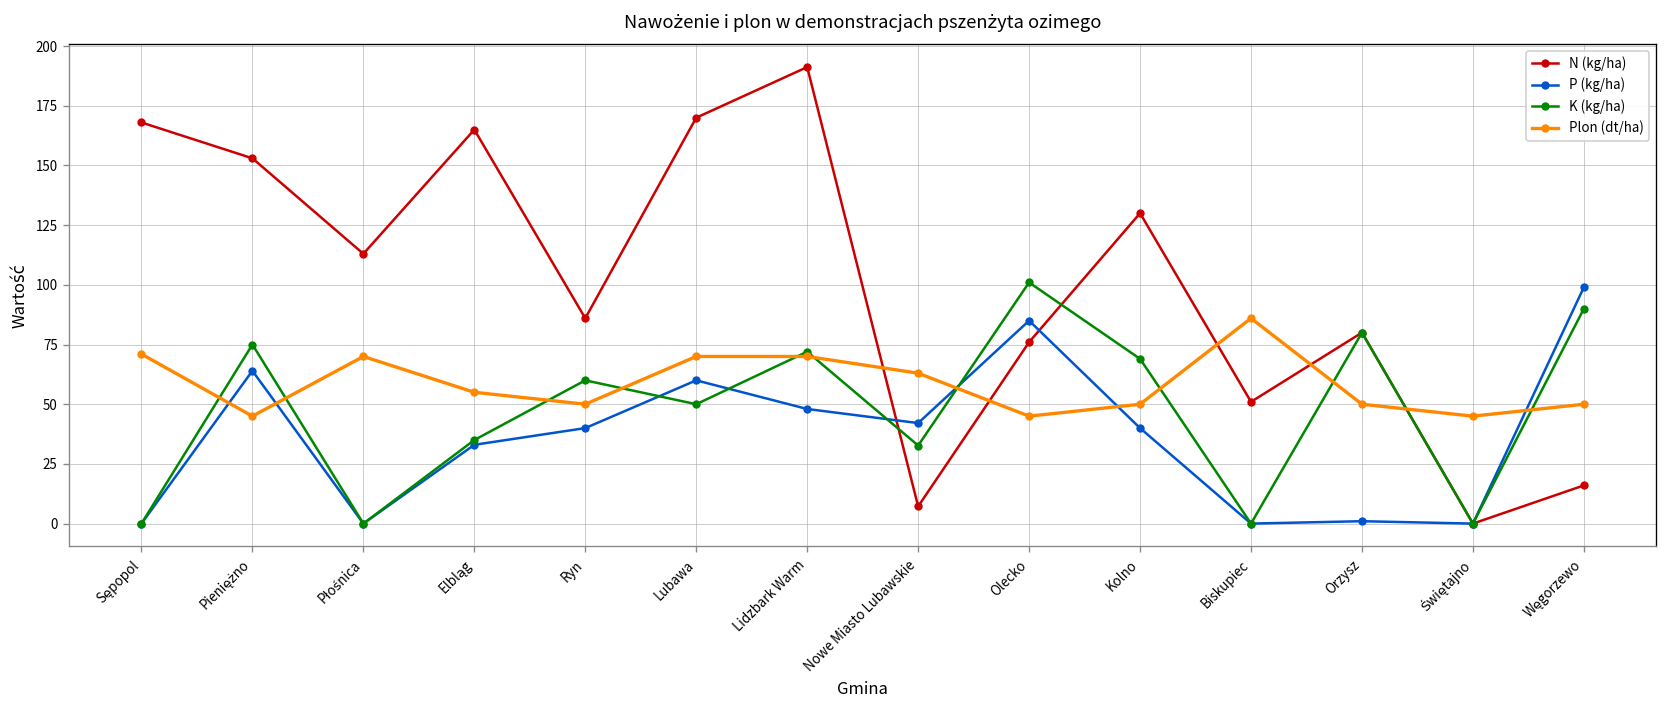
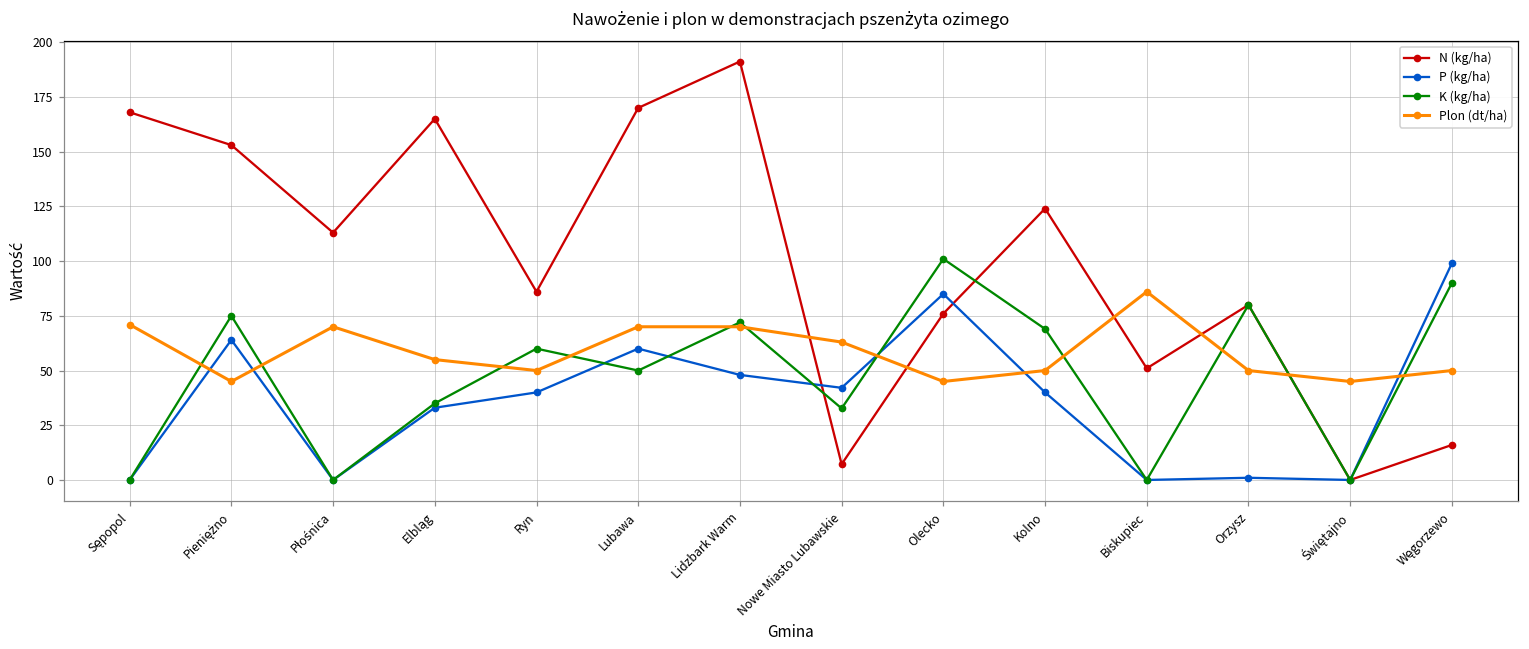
  {
    "N (kg/ha)": {
      "Sępopol": 168,
      "Pieniężno": 153,
      "Płośnica": 113,
      "Elbląg": 165,
      "Ryn": 86,
      "Lubawa": 170,
      "Lidzbark Warm": 191,
      "Nowe Miasto Lubawskie": 7,
      "Olecko": 76,
-     "Kolno": 130,
+     "Kolno": 124,
      "Biskupiec": 51,
      "Węgorzewo": 16
    },
    "P (kg/ha)": {
      "Pieniężno": 64,
      "Elbląg": 33,
      "Ryn": 40,
      "Lubawa": 60,
      "Lidzbark Warm": 48,
      "Nowe Miasto Lubawskie": 42,
      "Olecko": 85,
      "Kolno": 40,
      "Orzysz": 1,
      "Węgorzewo": 99
    },
    "K (kg/ha)": {
      "Pieniężno": 75,
      "Elbląg": 35,
      "Ryn": 60,
      "Lubawa": 50,
      "Lidzbark Warm": 72,
      "Nowe Miasto Lubawskie": 33,
      "Olecko": 101,
      "Kolno": 69,
      "Węgorzewo": 90
    },
    "Plon (dt/ha)": {
      "Sępopol": 71,
      "Pieniężno": 45,
      "Płośnica": 70,
      "Elbląg": 55,
      "Ryn": 50,
      "Lubawa": 70,
      "Lidzbark Warm": 70,
      "Nowe Miasto Lubawskie": 63,
      "Olecko": 45,
      "Kolno": 50,
      "Biskupiec": 86,
      "Orzysz": 50,
      "Świętajno": 45,
      "Węgorzewo": 50
    }
  }
